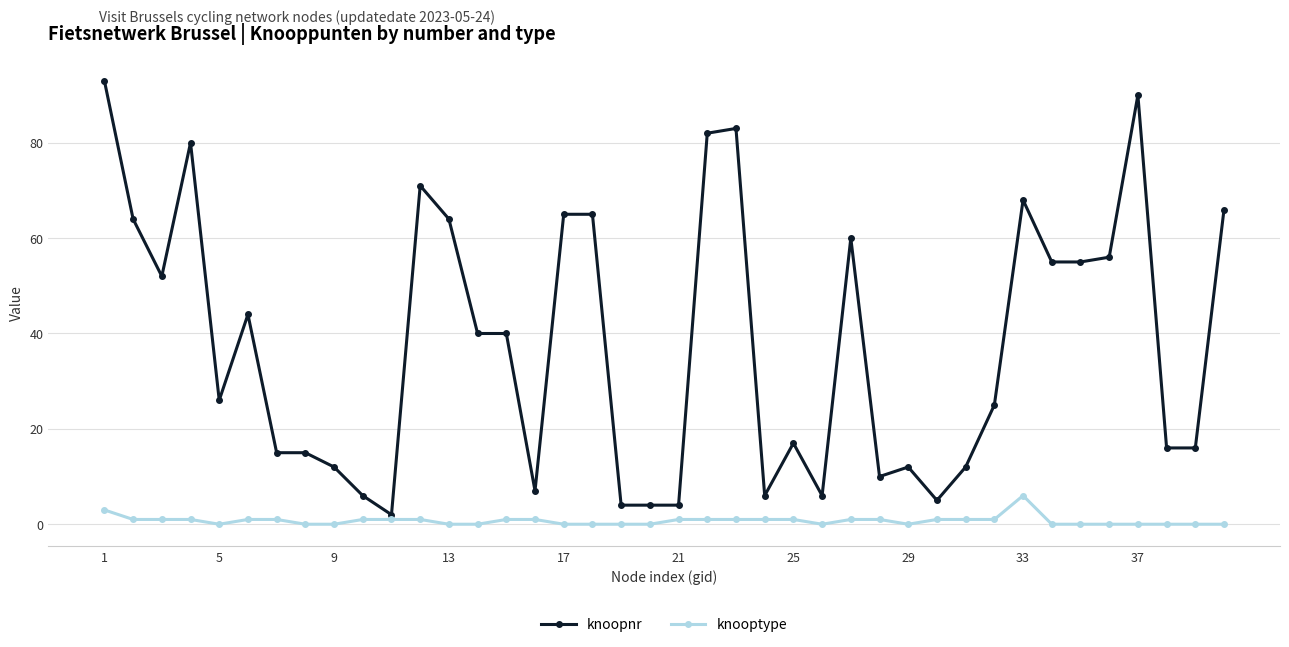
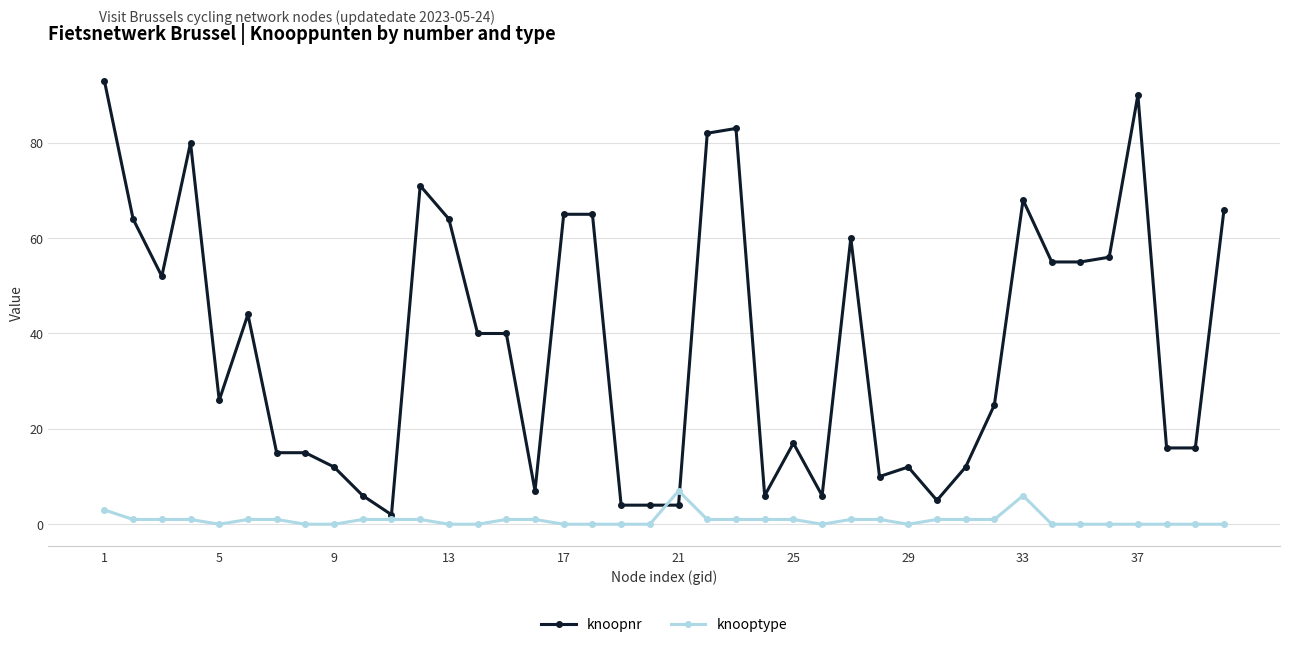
  {
    "knoopnr": {
      "1": 93,
      "5": 26,
      "9": 12,
      "13": 64,
      "17": 65,
      "21": 4,
      "25": 17,
      "29": 12,
      "33": 68,
      "37": 90
    },
    "knooptype": {
      "1": 3,
      "5": 0,
      "9": 0,
      "13": 0,
      "17": 0,
-     "21": 1,
+     "21": 7,
      "25": 1,
      "29": 0,
      "33": 6,
      "37": 0
    }
  }
